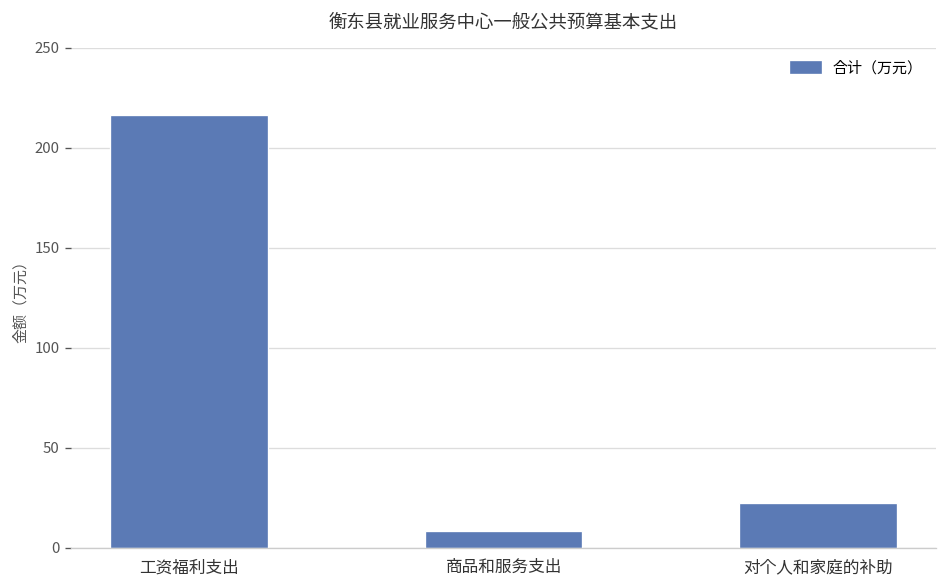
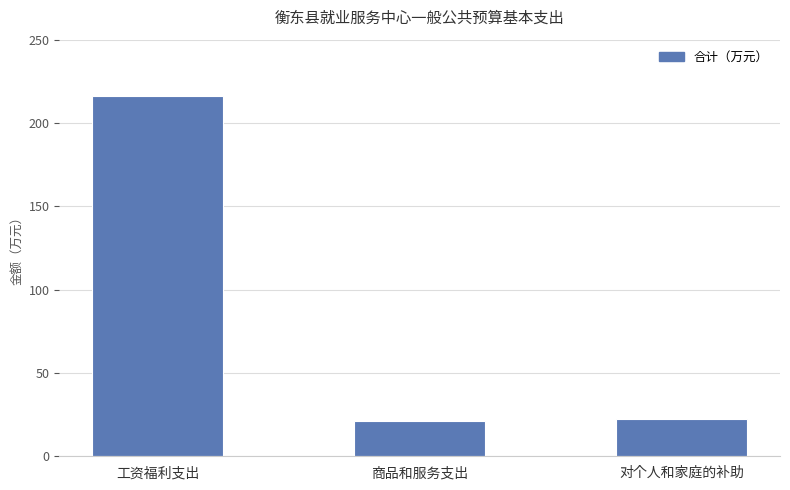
  {
    "工资福利支出": 216,
-   "商品和服务支出": 8,
+   "商品和服务支出": 21,
    "对个人和家庭的补助": 22
  }
